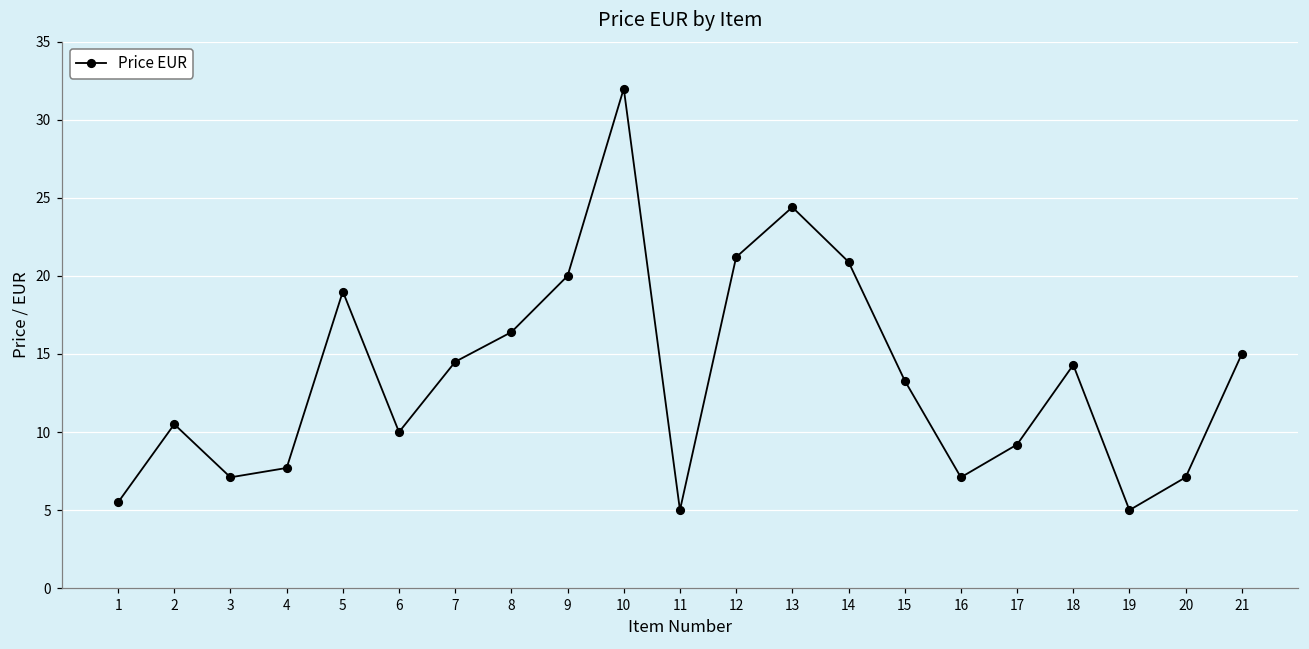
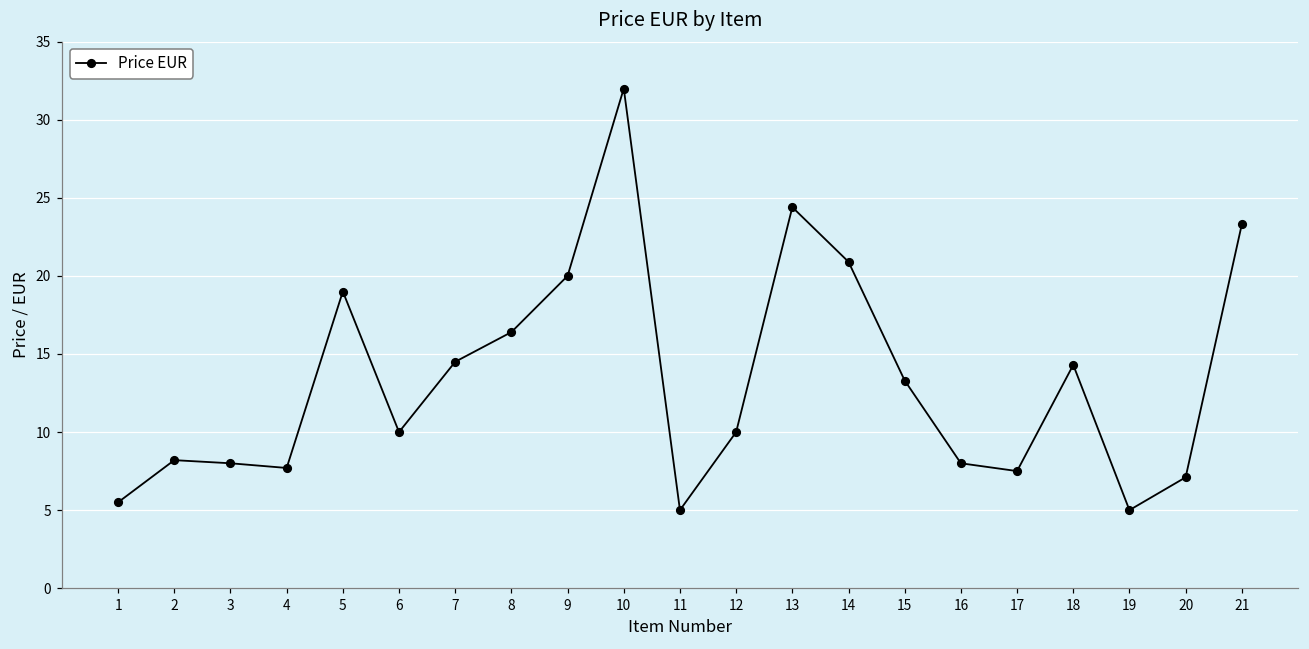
  {
    "1": 5.5,
-   "2": 10.5,
-   "3": 7.1,
+   "2": 8.2,
+   "3": 8.0,
    "4": 7.7,
    "5": 19.0,
    "6": 10.0,
    "7": 14.5,
    "8": 16.4,
    "9": 20.0,
    "10": 32.0,
    "11": 5.0,
-   "12": 21.2,
+   "12": 10.0,
    "13": 24.4,
    "14": 20.9,
    "15": 13.3,
-   "16": 7.1,
-   "17": 9.2,
+   "16": 8.0,
+   "17": 7.5,
    "18": 14.3,
    "19": 5.0,
    "20": 7.1,
-   "21": 15.0
+   "21": 23.3
  }
